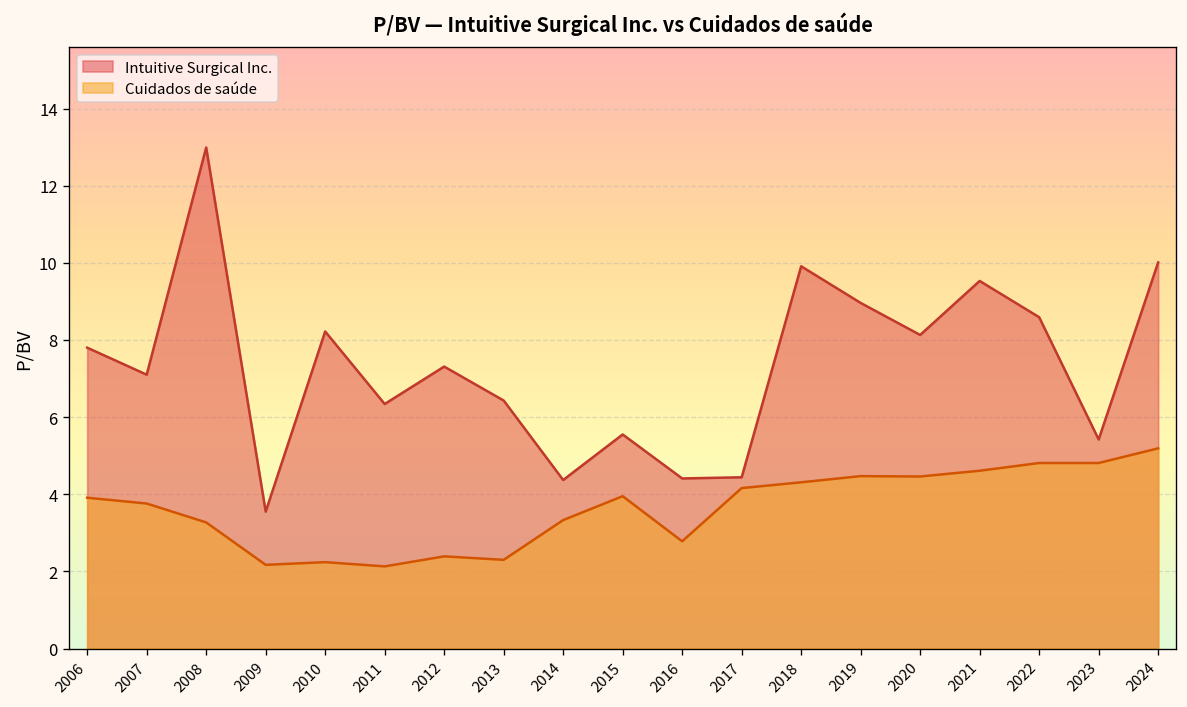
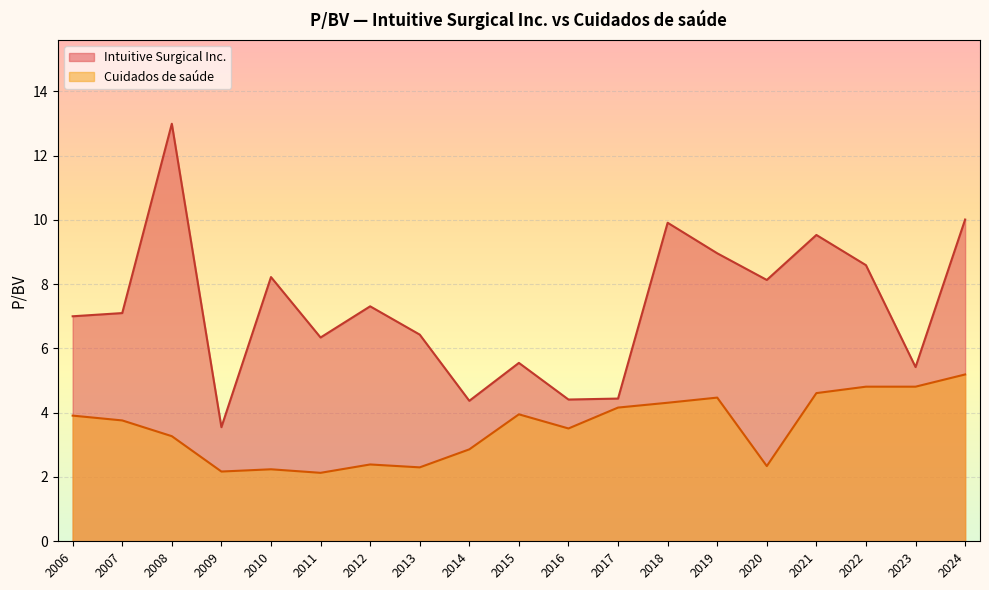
  {
    "Intuitive Surgical Inc.": {
-     "2006": 7.8,
+     "2006": 7.0,
      "2007": 7.1,
      "2008": 13.0,
      "2009": 3.6,
      "2010": 8.2,
      "2011": 6.3,
      "2012": 7.3,
      "2013": 6.4,
      "2014": 4.4,
      "2015": 5.6,
      "2016": 4.4,
      "2017": 4.4,
      "2018": 9.9,
      "2019": 9.0,
      "2020": 8.1,
      "2021": 9.5,
      "2022": 8.6,
      "2023": 5.4,
      "2024": 10.0
    },
    "Cuidados de saúde": {
      "2006": 3.9,
      "2007": 3.8,
      "2008": 3.3,
      "2009": 2.2,
      "2010": 2.2,
      "2011": 2.1,
      "2012": 2.4,
      "2013": 2.3,
-     "2014": 3.3,
+     "2014": 2.9,
      "2015": 4.0,
-     "2016": 2.8,
+     "2016": 3.5,
      "2017": 4.2,
      "2018": 4.3,
      "2019": 4.5,
-     "2020": 4.5,
+     "2020": 2.3,
      "2021": 4.6,
      "2022": 4.8,
      "2023": 4.8,
      "2024": 5.2
    }
  }
